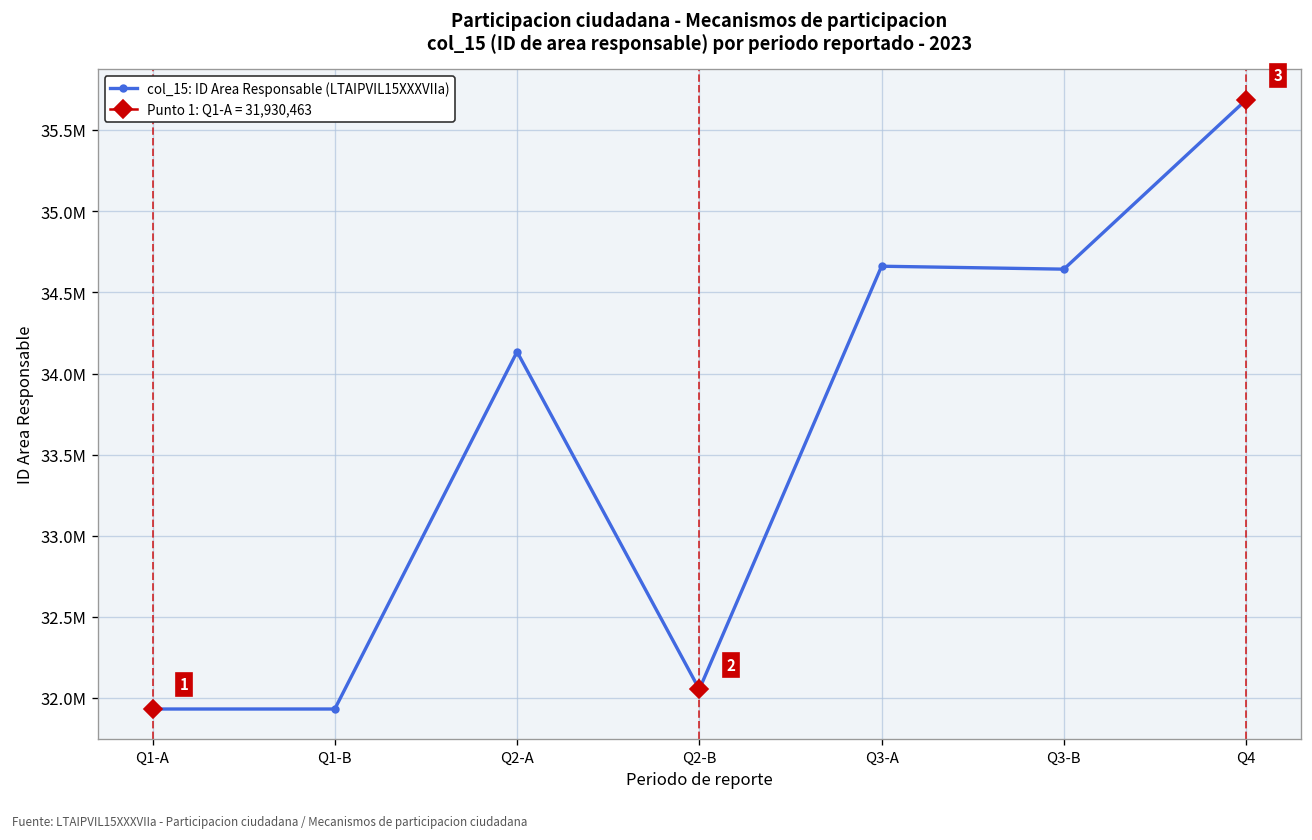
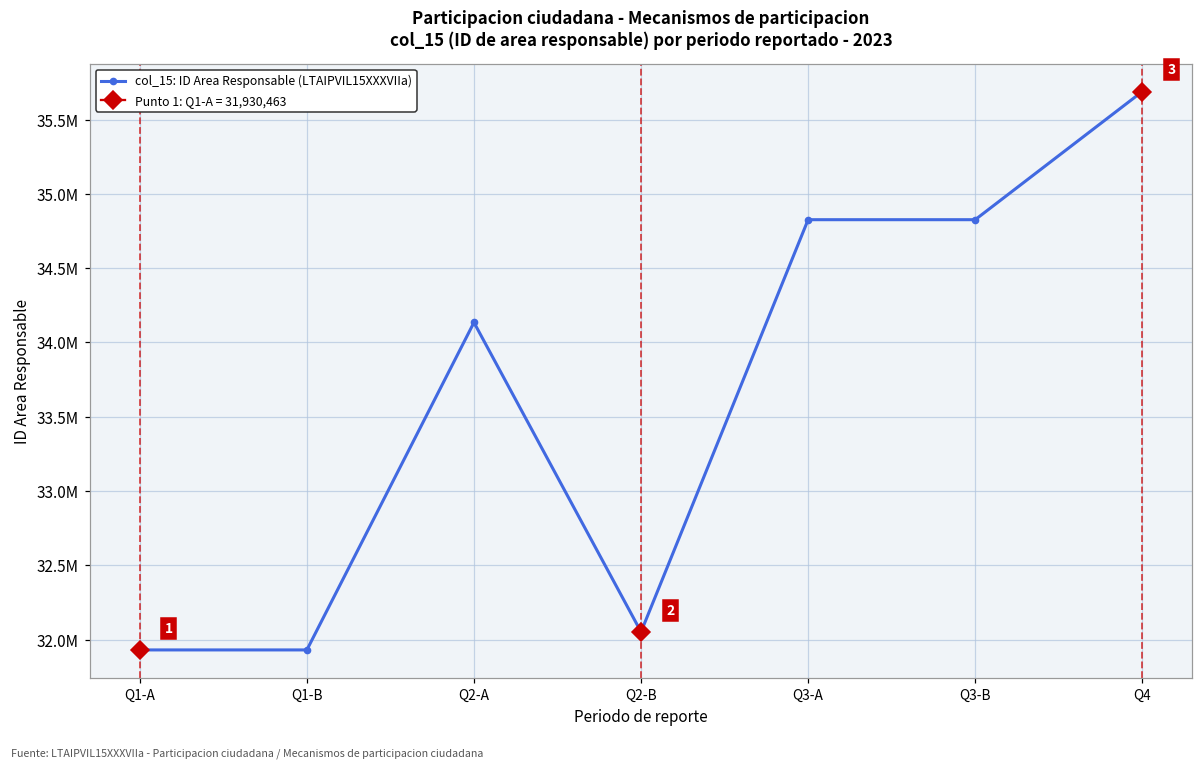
  {
    "col_15: ID Area Responsable (LTAIPVIL15XXXVIIa)": {
      "Q1-B": 31930000,
      "Q2-A": 34130000,
-     "Q3-A": 34660000,
-     "Q3-B": 34640000
+     "Q3-A": 34830000,
+     "Q3-B": 34830000
    }
  }
